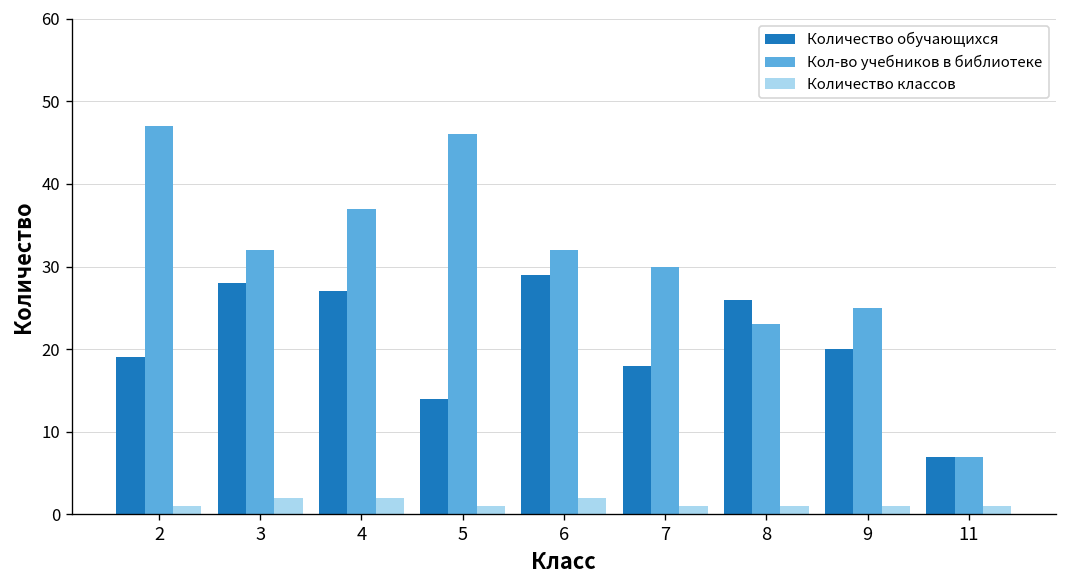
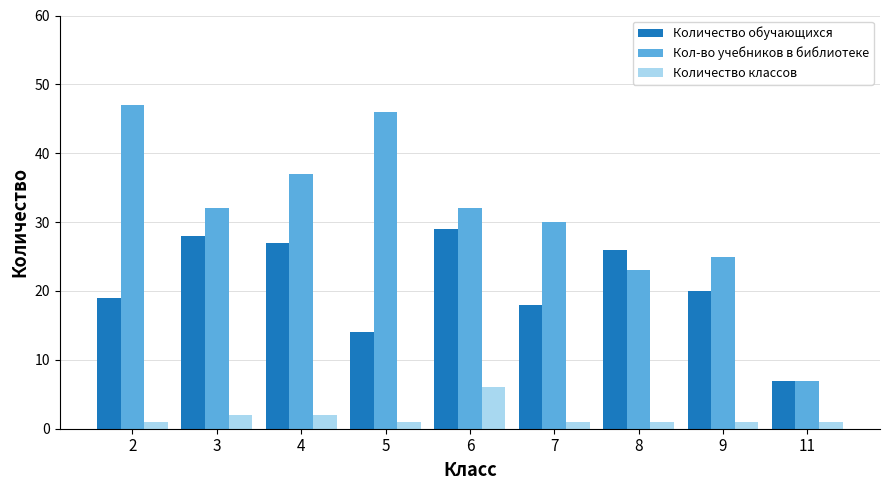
  {
    "Количество обучающихся": {
      "2": 19,
      "3": 28,
      "4": 27,
      "5": 14,
      "6": 29,
      "7": 18,
      "8": 26,
      "9": 20,
      "11": 7
    },
    "Кол-во учебников в библиотеке": {
      "2": 47,
      "3": 32,
      "4": 37,
      "5": 46,
      "6": 32,
      "7": 30,
      "8": 23,
      "9": 25,
      "11": 7
    },
    "Количество классов": {
      "2": 1,
      "3": 2,
      "4": 2,
      "5": 1,
-     "6": 2,
+     "6": 6,
      "7": 1,
      "8": 1,
      "9": 1,
      "11": 1
    }
  }
